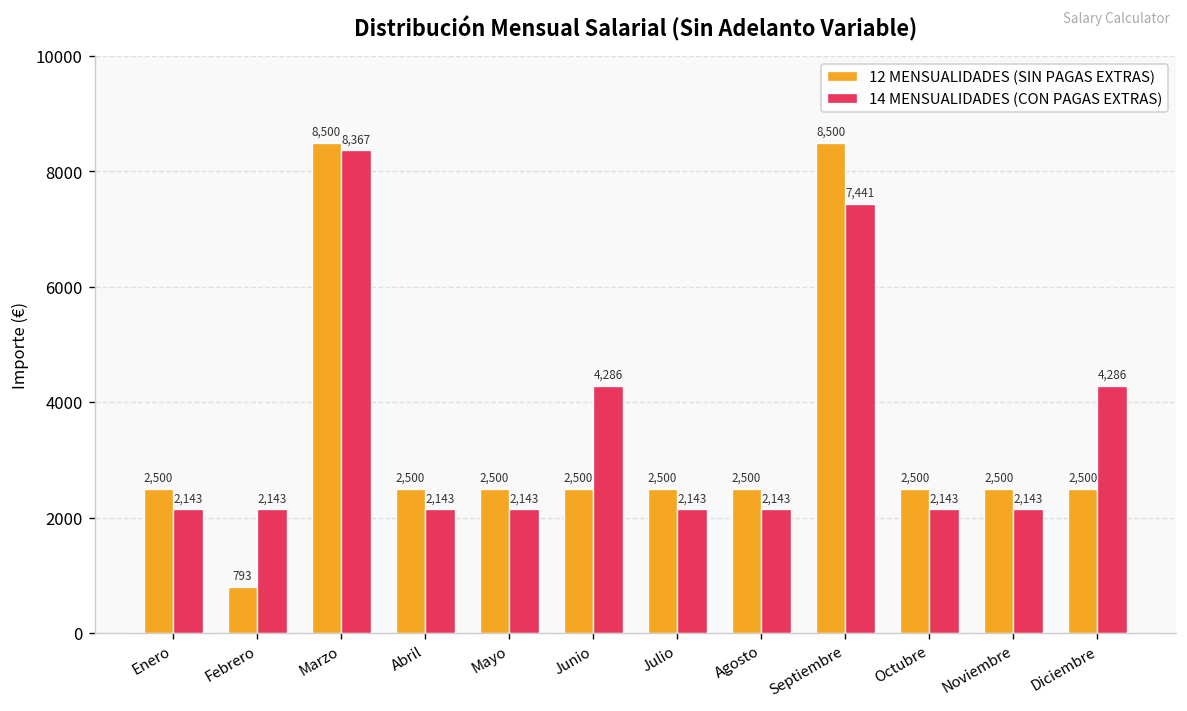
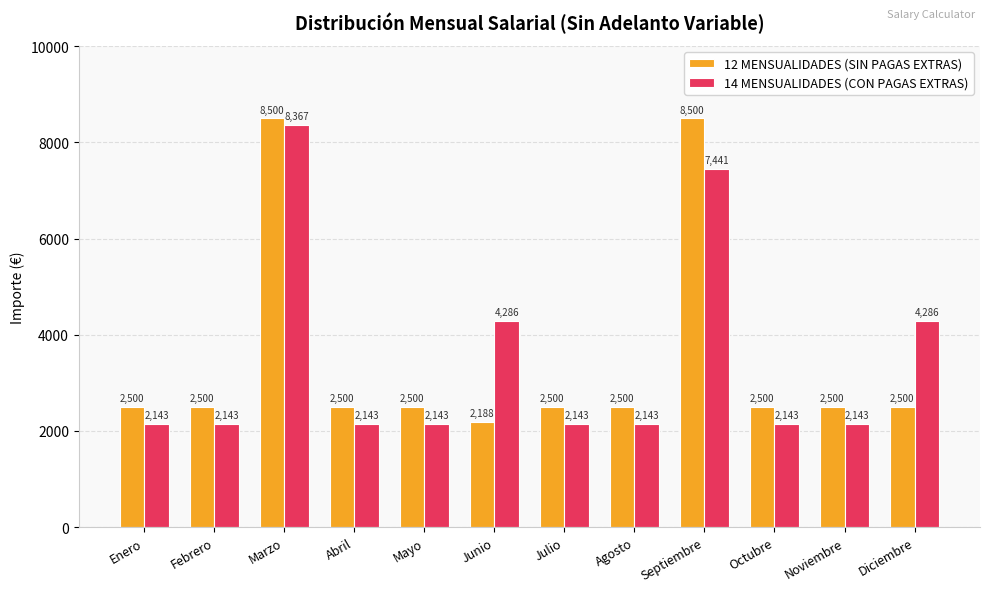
  {
    "12 MENSUALIDADES (SIN PAGAS EXTRAS)": {
      "Enero": "2,500",
-     "Febrero": "793",
+     "Febrero": "2,500",
      "Marzo": "8,500",
      "Abril": "2,500",
      "Mayo": "2,500",
-     "Junio": "2,500",
+     "Junio": "2,188",
      "Julio": "2,500",
      "Agosto": "2,500",
      "Septiembre": "8,500",
      "Octubre": "2,500",
      "Noviembre": "2,500",
      "Diciembre": "2,500"
    },
    "14 MENSUALIDADES (CON PAGAS EXTRAS)": {
      "Enero": "2,143",
      "Febrero": "2,143",
      "Marzo": "8,367",
      "Abril": "2,143",
      "Mayo": "2,143",
      "Junio": "4,286",
      "Julio": "2,143",
      "Agosto": "2,143",
      "Septiembre": "7,441",
      "Octubre": "2,143",
      "Noviembre": "2,143",
      "Diciembre": "4,286"
    }
  }
